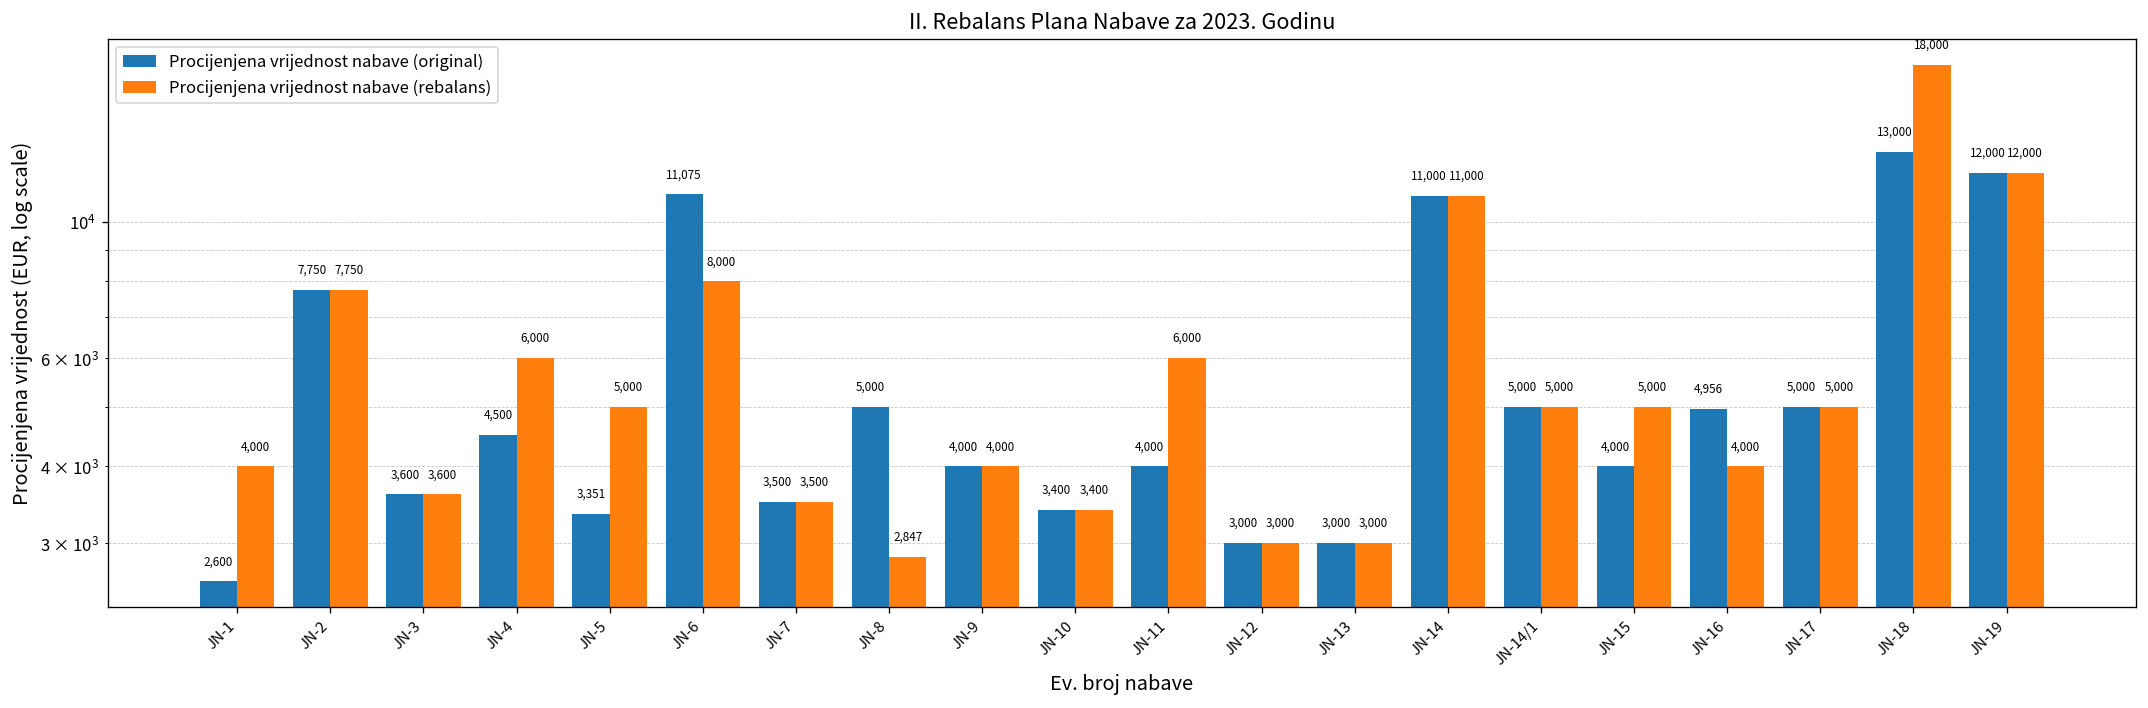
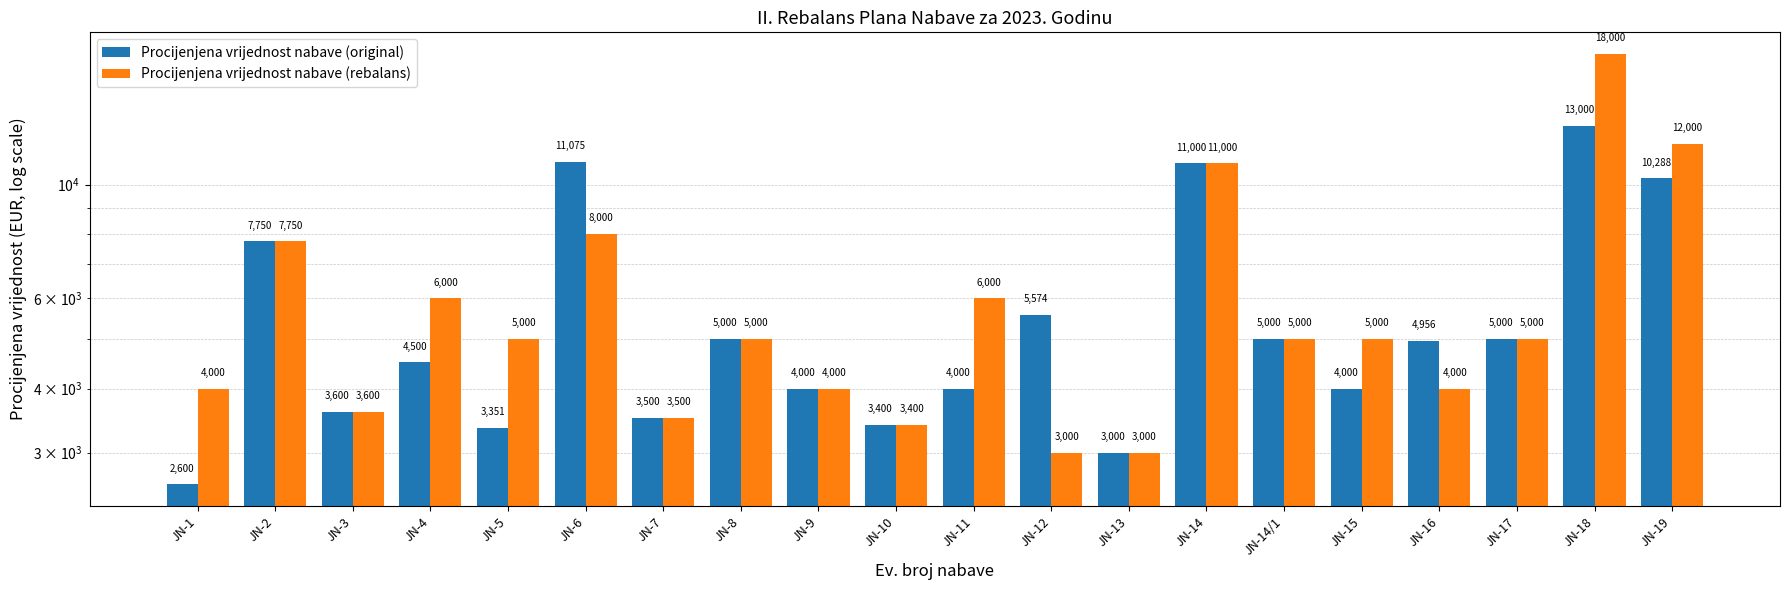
  {
    "Procijenjena vrijednost nabave (original)": {
      "JN-1": "2,600",
      "JN-2": "7,750",
      "JN-3": "3,600",
      "JN-4": "4,500",
      "JN-5": "3,351",
      "JN-6": "11,075",
      "JN-7": "3,500",
      "JN-8": "5,000",
      "JN-9": "4,000",
      "JN-10": "3,400",
      "JN-11": "4,000",
-     "JN-12": "3,000",
+     "JN-12": "5,574",
      "JN-13": "3,000",
      "JN-14": "11,000",
      "JN-14/1": "5,000",
      "JN-15": "4,000",
      "JN-16": "4,956",
      "JN-17": "5,000",
      "JN-18": "13,000",
-     "JN-19": "12,000"
+     "JN-19": "10,288"
    },
    "Procijenjena vrijednost nabave (rebalans)": {
      "JN-1": "4,000",
      "JN-2": "7,750",
      "JN-3": "3,600",
      "JN-4": "6,000",
      "JN-5": "5,000",
      "JN-6": "8,000",
      "JN-7": "3,500",
-     "JN-8": "2,847",
+     "JN-8": "5,000",
      "JN-9": "4,000",
      "JN-10": "3,400",
      "JN-11": "6,000",
      "JN-12": "3,000",
      "JN-13": "3,000",
      "JN-14": "11,000",
      "JN-14/1": "5,000",
      "JN-15": "5,000",
      "JN-16": "4,000",
      "JN-17": "5,000",
      "JN-18": "18,000",
      "JN-19": "12,000"
    }
  }
